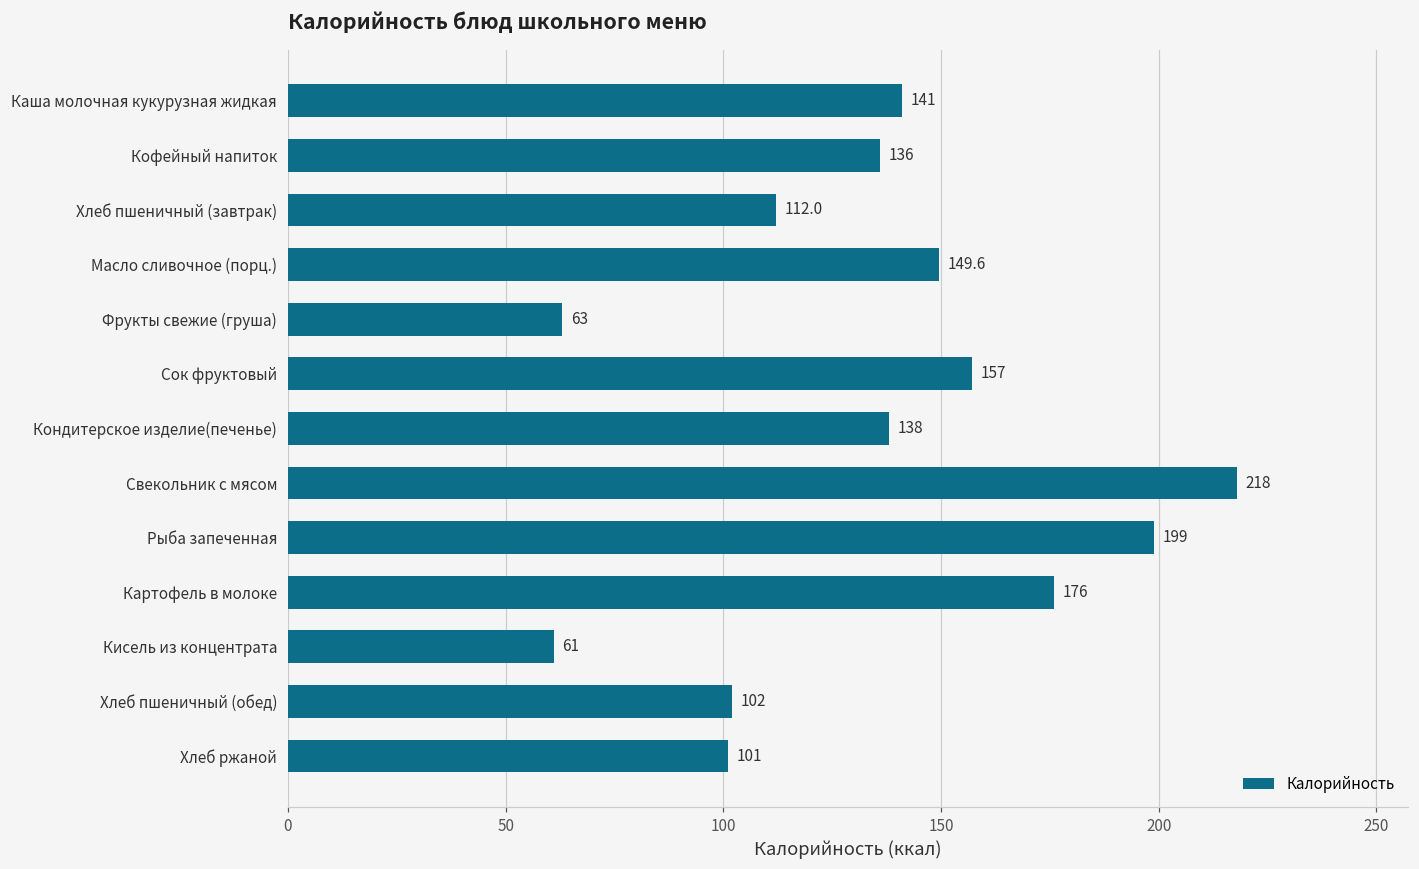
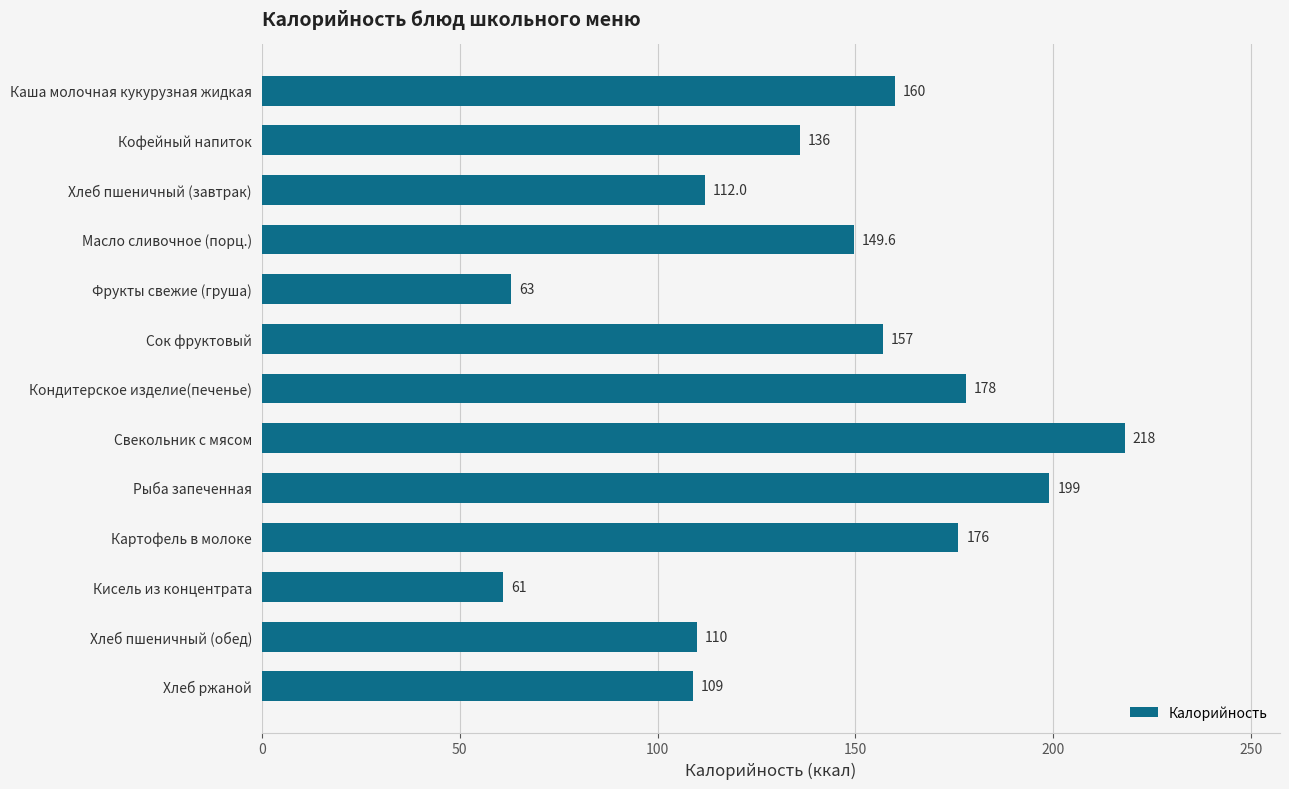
  {
-   "Каша молочная кукурузная жидкая": 141,
+   "Каша молочная кукурузная жидкая": 160,
    "Кофейный напиток": 136,
    "Хлеб пшеничный (завтрак)": 112.0,
    "Масло сливочное (порц.)": 149.6,
    "Фрукты свежие (груша)": 63,
    "Сок фруктовый": 157,
-   "Кондитерское изделие(печенье)": 138,
+   "Кондитерское изделие(печенье)": 178,
    "Свекольник с мясом": 218,
    "Рыба запеченная": 199,
    "Картофель в молоке": 176,
    "Кисель из концентрата": 61,
-   "Хлеб пшеничный (обед)": 102,
-   "Хлеб ржаной": 101
+   "Хлеб пшеничный (обед)": 110,
+   "Хлеб ржаной": 109
  }
